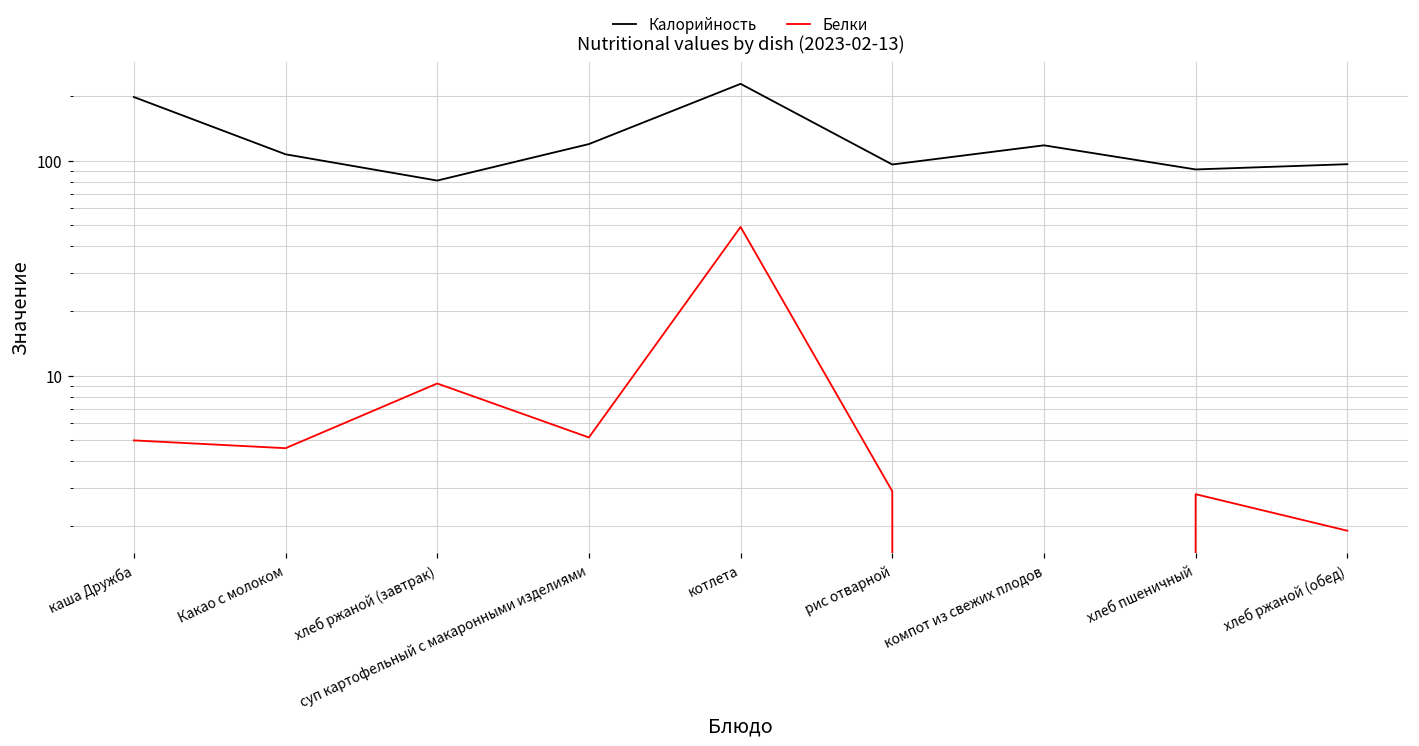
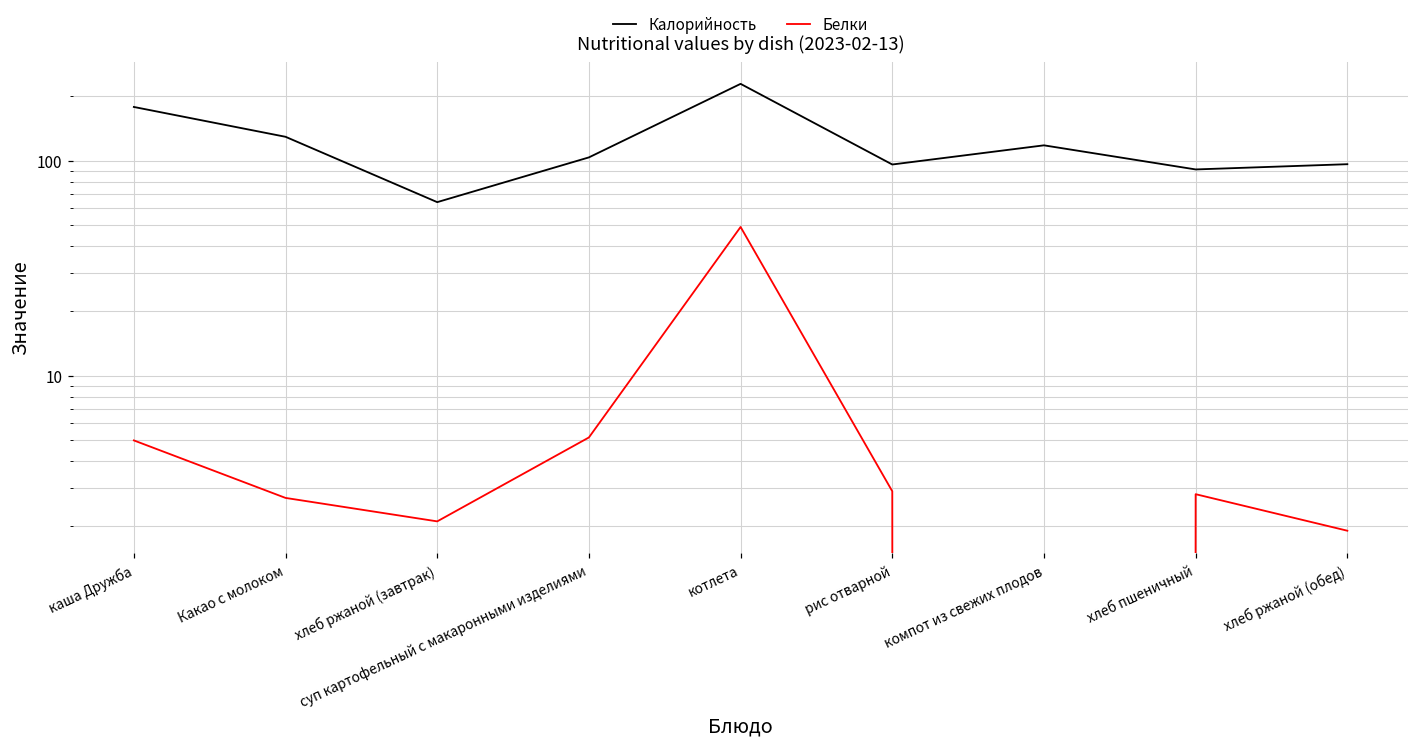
  {
    "Калорийность": {
-     "каша Дружба": 200,
-     "Какао с молоком": 110,
-     "хлеб ржаной (завтрак)": 81,
-     "суп картофельный с макаронными изделиями": 120,
+     "каша Дружба": 180,
+     "Какао с молоком": 130,
+     "хлеб ржаной (завтрак)": 64,
+     "суп картофельный с макаронными изделиями": 100,
      "котлета": 230,
      "рис отварной": 100,
      "компот из свежих плодов": 120,
      "хлеб пшеничный": 90,
      "хлеб ржаной (обед)": 100
    },
    "Белки": {
      "каша Дружба": 5.0,
-     "Какао с молоком": 4.6,
-     "хлеб ржаной (завтрак)": 9,
+     "Какао с молоком": 2.7,
+     "хлеб ржаной (завтрак)": 2.1,
      "суп картофельный с макаронными изделиями": 5.2,
      "котлета": 49,
      "рис отварной": 2.9,
      "хлеб пшеничный": 2.8,
      "хлеб ржаной (обед)": 1.9
    }
  }
